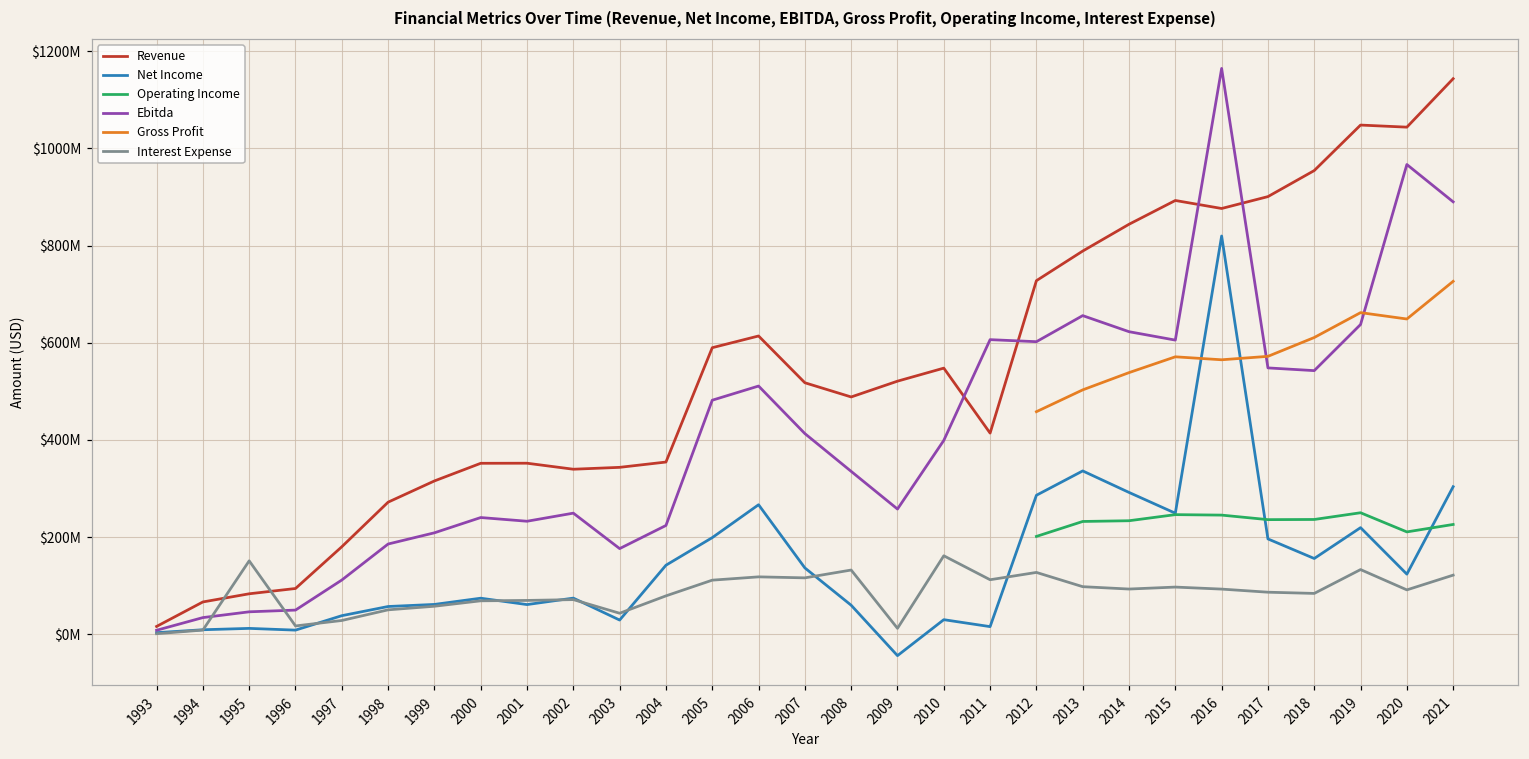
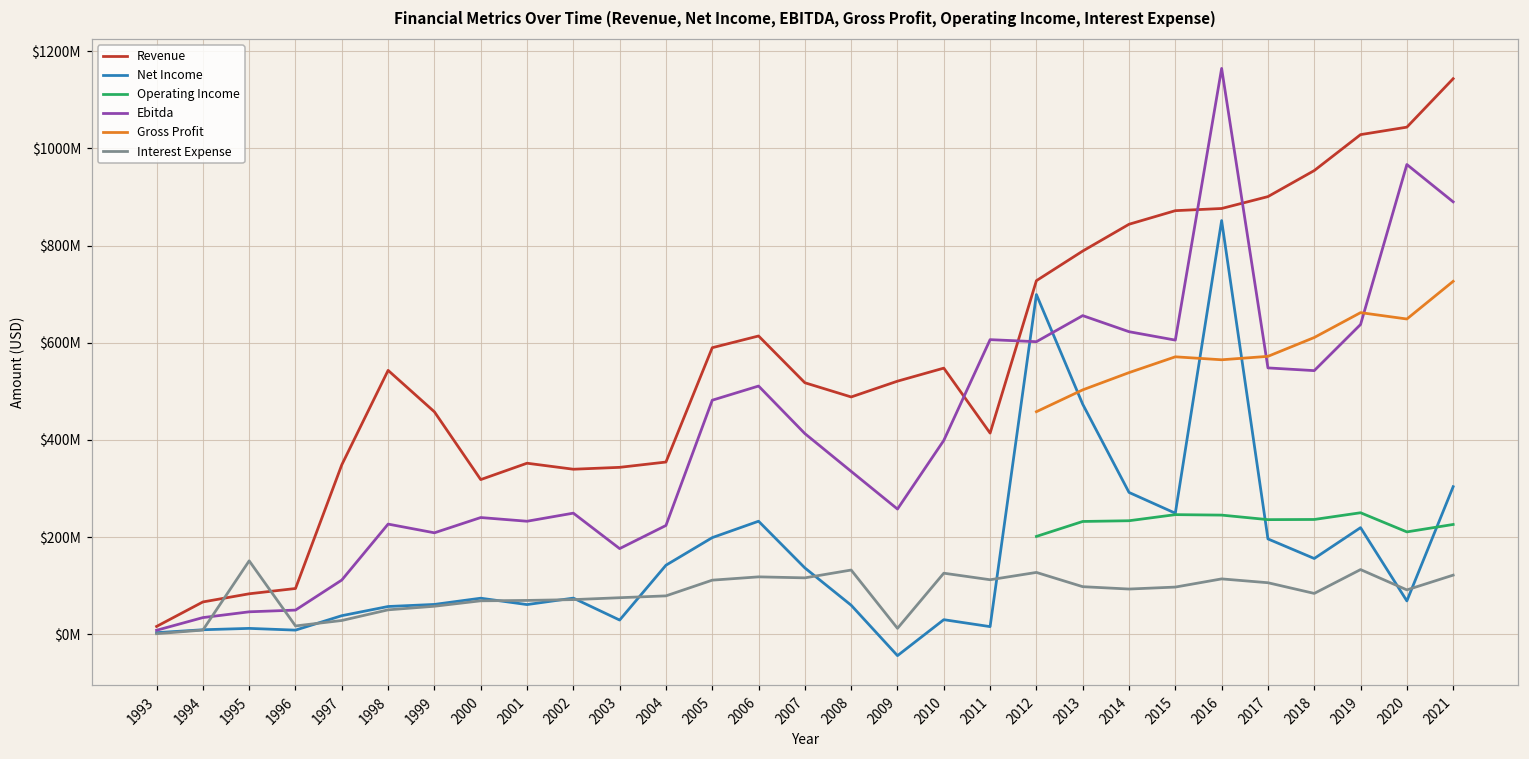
  {
    "Revenue": {
      "1993": "$20000000",
      "1994": "$70000000",
      "1995": "$80000000",
      "1996": "$90000000",
-     "1997": "$180000000",
-     "1998": "$270000000",
-     "1999": "$320000000",
-     "2000": "$350000000",
+     "1997": "$350000000",
+     "1998": "$540000000",
+     "1999": "$460000000",
+     "2000": "$320000000",
      "2001": "$350000000",
      "2002": "$340000000",
      "2003": "$340000000",
      "2004": "$350000000",
      "2005": "$590000000",
      "2006": "$610000000",
      "2007": "$520000000",
      "2008": "$490000000",
      "2009": "$520000000",
      "2010": "$550000000",
      "2011": "$410000000",
      "2012": "$730000000",
      "2013": "$790000000",
      "2014": "$840000000",
-     "2015": "$890000000",
+     "2015": "$870000000",
      "2016": "$880000000",
      "2017": "$900000000",
      "2018": "$950000000",
-     "2019": "$1050000000",
+     "2019": "$1030000000",
      "2020": "$1040000000",
      "2021": "$1140000000"
    },
    "Net Income": {
      "1995": "$10000000",
      "1996": "$10000000",
      "1997": "$40000000",
      "1998": "$60000000",
      "2001": "$60000000",
      "2003": "$30000000",
      "2004": "$140000000",
      "2005": "$200000000",
-     "2006": "$270000000",
+     "2006": "$230000000",
      "2007": "$140000000",
      "2008": "$60000000",
      "2009": "$-40000000",
      "2010": "$30000000",
      "2011": "$20000000",
-     "2012": "$290000000",
-     "2013": "$340000000",
+     "2012": "$700000000",
+     "2013": "$470000000",
      "2014": "$290000000",
-     "2016": "$820000000",
+     "2016": "$850000000",
      "2017": "$200000000",
      "2018": "$160000000",
      "2019": "$220000000",
-     "2020": "$120000000",
+     "2020": "$70000000",
      "2021": "$300000000"
    },
    "Operating Income": {
      "2012": "$200000000",
      "2013": "$230000000",
      "2014": "$230000000",
      "2016": "$250000000",
      "2017": "$240000000",
      "2018": "$240000000",
      "2019": "$250000000",
      "2020": "$210000000",
      "2021": "$230000000"
    },
    "Ebitda": {
      "1994": "$30000000",
      "1995": "$50000000",
      "1996": "$50000000",
      "1997": "$110000000",
-     "1998": "$190000000",
+     "1998": "$230000000",
      "1999": "$210000000",
      "2000": "$240000000",
      "2001": "$230000000",
      "2002": "$250000000",
      "2003": "$180000000",
      "2004": "$220000000",
      "2005": "$480000000",
      "2006": "$510000000",
      "2007": "$410000000",
      "2008": "$340000000",
      "2009": "$260000000",
      "2010": "$400000000",
      "2011": "$610000000",
      "2012": "$600000000",
      "2013": "$660000000",
      "2014": "$620000000",
      "2015": "$610000000",
      "2016": "$1160000000",
      "2017": "$550000000",
      "2018": "$540000000",
      "2019": "$640000000",
      "2020": "$970000000",
      "2021": "$890000000"
    },
    "Gross Profit": {
      "2012": "$460000000",
      "2013": "$500000000",
      "2014": "$540000000",
      "2015": "$570000000",
      "2016": "$570000000",
      "2017": "$570000000",
      "2018": "$610000000",
      "2019": "$660000000",
      "2020": "$650000000",
      "2021": "$730000000"
    },
    "Interest Expense": {
      "1995": "$150000000",
      "1996": "$20000000",
      "1997": "$30000000",
      "1998": "$50000000",
      "2001": "$70000000",
-     "2003": "$40000000",
+     "2003": "$80000000",
      "2004": "$80000000",
      "2005": "$110000000",
      "2006": "$120000000",
      "2007": "$120000000",
      "2008": "$130000000",
      "2009": "$10000000",
-     "2010": "$160000000",
+     "2010": "$130000000",
      "2011": "$110000000",
      "2012": "$130000000",
      "2013": "$100000000",
      "2014": "$90000000",
      "2015": "$100000000",
-     "2016": "$90000000",
-     "2017": "$90000000",
+     "2016": "$110000000",
+     "2017": "$110000000",
      "2018": "$80000000",
      "2019": "$130000000",
      "2020": "$90000000",
      "2021": "$120000000"
    }
  }
